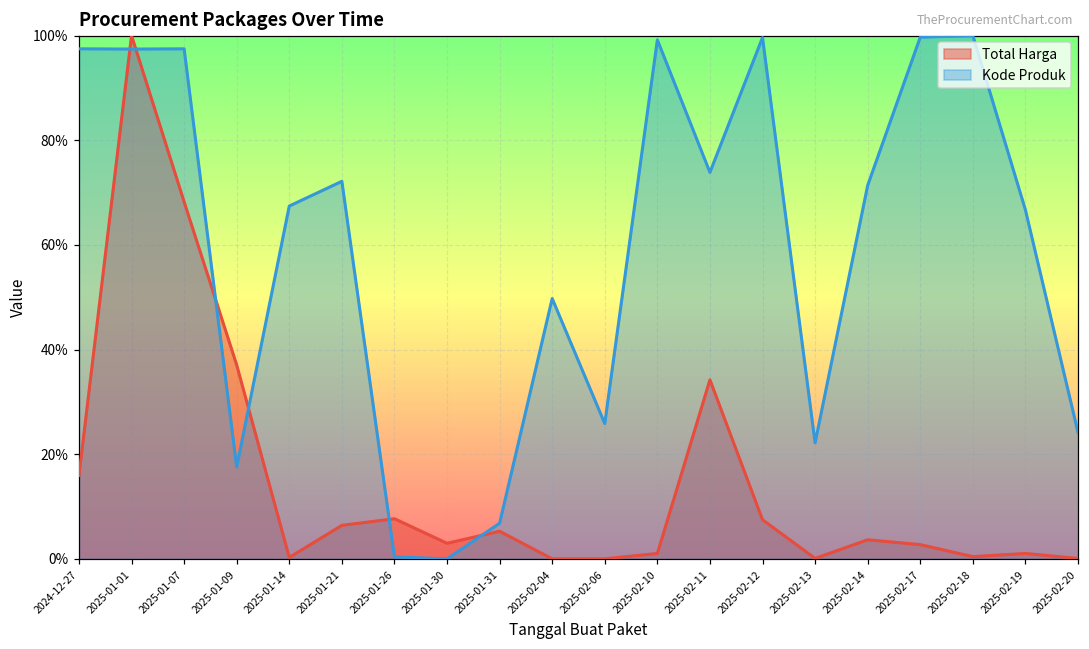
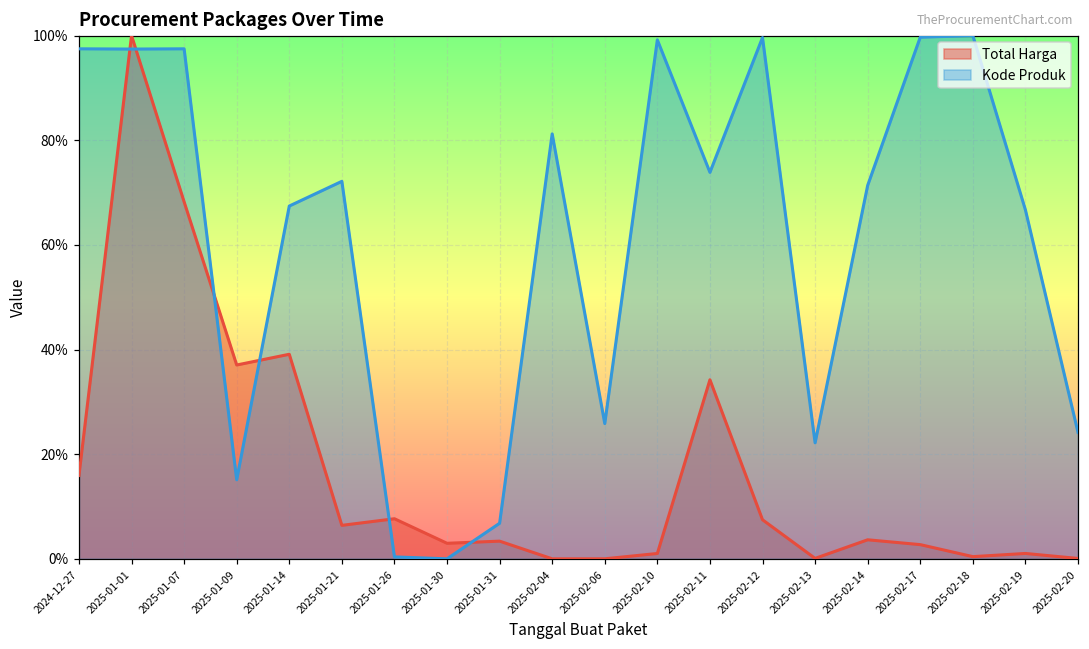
  {
    "Total Harga": {
      "2024-12-27": "16%",
      "2025-01-01": "100%",
      "2025-01-07": "68%",
      "2025-01-09": "37%",
-     "2025-01-14": "0%",
+     "2025-01-14": "39%",
      "2025-01-21": "6%",
      "2025-01-26": "8%",
      "2025-01-30": "3%",
-     "2025-01-31": "5%",
+     "2025-01-31": "3%",
      "2025-02-04": "0%",
      "2025-02-06": "0%",
      "2025-02-10": "1%",
      "2025-02-11": "34%",
      "2025-02-12": "7%",
      "2025-02-13": "0%",
      "2025-02-14": "4%",
      "2025-02-17": "3%",
      "2025-02-18": "0%",
      "2025-02-19": "1%",
      "2025-02-20": "0%"
    },
    "Kode Produk": {
      "2024-12-27": "97%",
      "2025-01-01": "97%",
      "2025-01-07": "97%",
-     "2025-01-09": "18%",
+     "2025-01-09": "15%",
      "2025-01-14": "67%",
      "2025-01-21": "72%",
      "2025-01-26": "0%",
      "2025-01-30": "0%",
      "2025-01-31": "7%",
-     "2025-02-04": "50%",
+     "2025-02-04": "81%",
      "2025-02-06": "26%",
      "2025-02-10": "99%",
      "2025-02-11": "74%",
      "2025-02-12": "100%",
      "2025-02-13": "22%",
      "2025-02-14": "71%",
      "2025-02-17": "100%",
      "2025-02-18": "100%",
      "2025-02-19": "67%",
      "2025-02-20": "24%"
    }
  }
